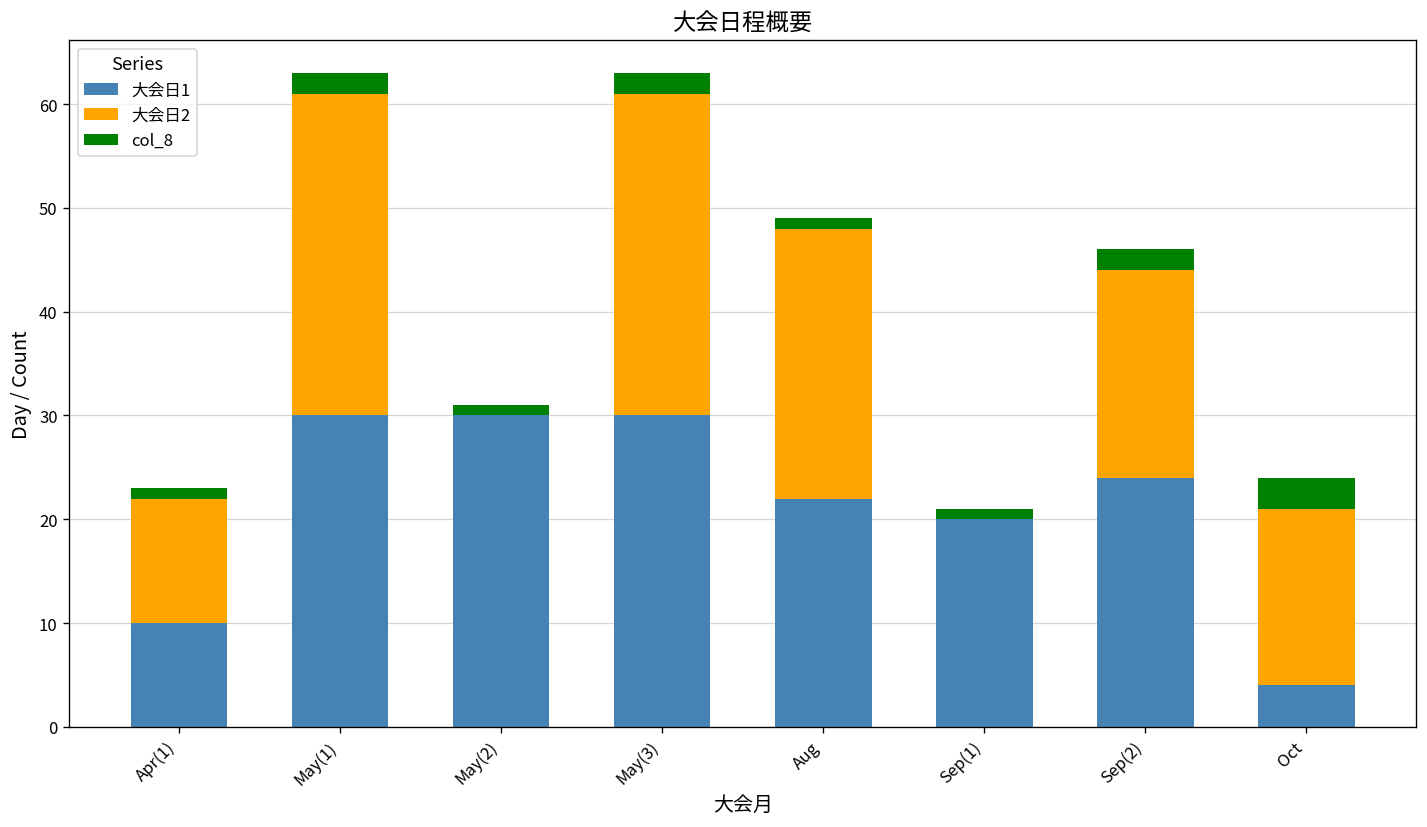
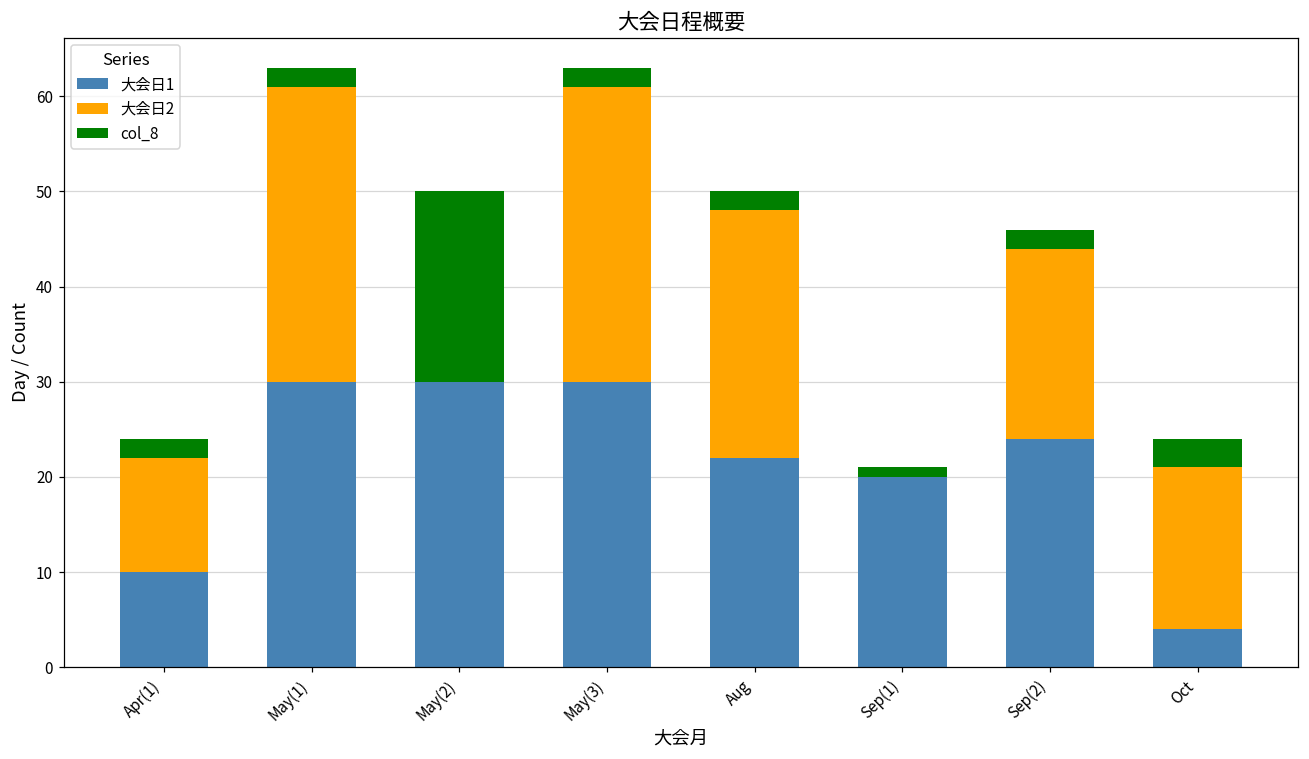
  {
    "大会日1": {
      "Apr(1)": 10,
      "May(1)": 30,
      "May(2)": 30,
      "May(3)": 30,
      "Aug": 22,
      "Sep(1)": 20,
      "Sep(2)": 24,
      "Oct": 4
    },
    "大会日2": {
      "Apr(1)": 12,
      "May(1)": 31,
      "May(2)": 0,
      "May(3)": 31,
      "Aug": 26,
      "Sep(1)": 0,
      "Sep(2)": 20,
      "Oct": 17
    },
    "col_8": {
-     "Apr(1)": 1,
+     "Apr(1)": 2,
      "May(1)": 2,
-     "May(2)": 1,
+     "May(2)": 20,
      "May(3)": 2,
-     "Aug": 1,
+     "Aug": 2,
      "Sep(1)": 1,
      "Sep(2)": 2,
      "Oct": 3
    }
  }
